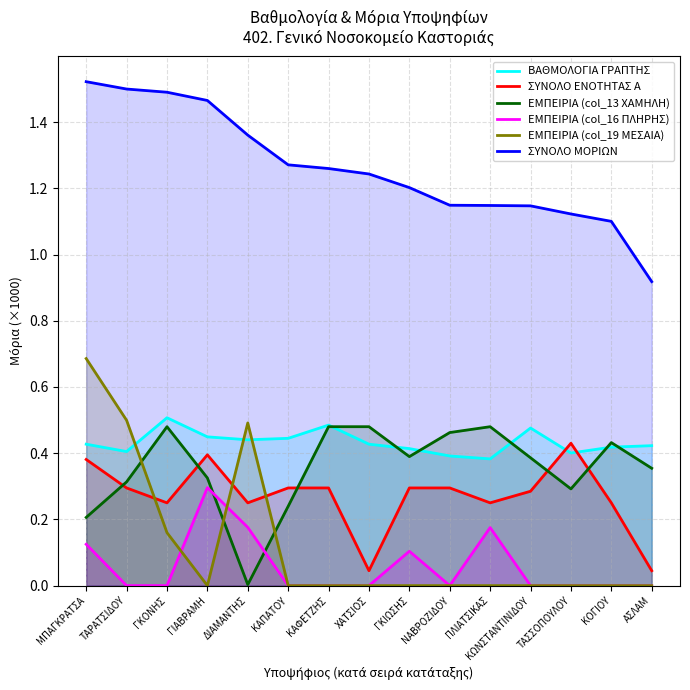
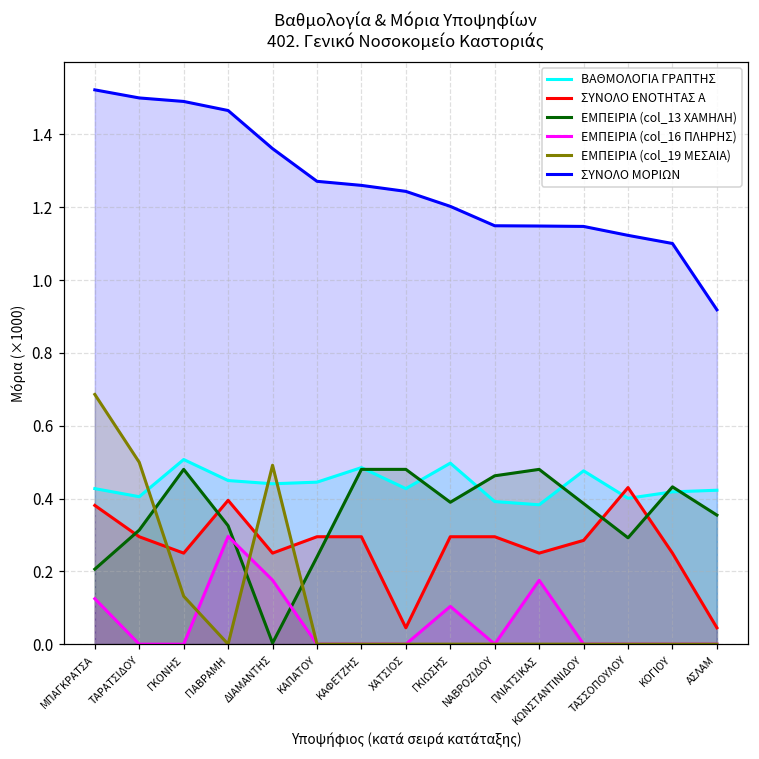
  {
    "ΒΑΘΜΟΛΟΓΙΑ ΓΡΑΠΤΗΣ": {
      "ΜΠΑΓΚΡΑΤΣΑ": 0.43,
      "ΤΑΡΑΤΣΙΔΟΥ": 0.40,
      "ΓΚΟΝΗΣ": 0.51,
      "ΓΙΑΒΡΑΜΗ": 0.45,
      "ΔΙΑΜΑΝΤΗΣ": 0.44,
      "ΚΑΠΑΤΟΥ": 0.44,
      "ΧΑΤΣΙΟΣ": 0.43,
-     "ΓΚΙΩΣΗΣ": 0.41,
+     "ΓΚΙΩΣΗΣ": 0.50,
      "ΝΑΒΡΟΖΙΔΟΥ": 0.39,
      "ΠΛΙΑΤΣΙΚΑΣ": 0.38,
      "ΚΩΝΣΤΑΝΤΙΝΙΔΟΥ": 0.48,
      "ΤΑΣΣΟΠΟΥΛΟΥ": 0.40,
      "ΚΟΓΙΟΥ": 0.42,
      "ΑΣΛΑΜ": 0.42
    },
    "ΣΥΝΟΛΟ ΕΝΟΤΗΤΑΣ Α": {
      "ΜΠΑΓΚΡΑΤΣΑ": 0.38,
      "ΤΑΡΑΤΣΙΔΟΥ": 0.30,
      "ΓΚΟΝΗΣ": 0.25,
      "ΓΙΑΒΡΑΜΗ": 0.40,
      "ΔΙΑΜΑΝΤΗΣ": 0.25,
      "ΚΑΠΑΤΟΥ": 0.30,
      "ΚΑΦΕΤΖΗΣ": 0.30,
      "ΧΑΤΣΙΟΣ": 0.05,
      "ΓΚΙΩΣΗΣ": 0.30,
      "ΝΑΒΡΟΖΙΔΟΥ": 0.30,
      "ΠΛΙΑΤΣΙΚΑΣ": 0.25,
      "ΚΩΝΣΤΑΝΤΙΝΙΔΟΥ": 0.29,
      "ΤΑΣΣΟΠΟΥΛΟΥ": 0.43,
      "ΚΟΓΙΟΥ": 0.25,
      "ΑΣΛΑΜ": 0.05
    },
    "ΕΜΠΕΙΡΙΑ (col_13 ΧΑΜΗΛΗ)": {
      "ΜΠΑΓΚΡΑΤΣΑ": 0.21,
      "ΤΑΡΑΤΣΙΔΟΥ": 0.31,
      "ΓΚΟΝΗΣ": 0.48,
      "ΓΙΑΒΡΑΜΗ": 0.33,
      "ΔΙΑΜΑΝΤΗΣ": 0.00,
      "ΚΑΠΑΤΟΥ": 0.24,
      "ΧΑΤΣΙΟΣ": 0.48,
      "ΓΚΙΩΣΗΣ": 0.39,
      "ΝΑΒΡΟΖΙΔΟΥ": 0.46,
      "ΠΛΙΑΤΣΙΚΑΣ": 0.48,
      "ΚΩΝΣΤΑΝΤΙΝΙΔΟΥ": 0.39,
      "ΤΑΣΣΟΠΟΥΛΟΥ": 0.29,
      "ΚΟΓΙΟΥ": 0.43,
      "ΑΣΛΑΜ": 0.35
    },
    "ΕΜΠΕΙΡΙΑ (col_16 ΠΛΗΡΗΣ)": {
      "ΜΠΑΓΚΡΑΤΣΑ": 0.12,
      "ΤΑΡΑΤΣΙΔΟΥ": 0.00,
      "ΓΚΟΝΗΣ": 0.00,
      "ΓΙΑΒΡΑΜΗ": 0.30,
      "ΔΙΑΜΑΝΤΗΣ": 0.18,
      "ΓΚΙΩΣΗΣ": 0.10,
      "ΠΛΙΑΤΣΙΚΑΣ": 0.18
    },
    "ΕΜΠΕΙΡΙΑ (col_19 ΜΕΣΑΙΑ)": {
      "ΜΠΑΓΚΡΑΤΣΑ": 0.69,
      "ΤΑΡΑΤΣΙΔΟΥ": 0.50,
-     "ΓΚΟΝΗΣ": 0.16,
+     "ΓΚΟΝΗΣ": 0.13,
      "ΓΙΑΒΡΑΜΗ": 0.00,
      "ΔΙΑΜΑΝΤΗΣ": 0.49,
      "ΓΚΙΩΣΗΣ": 0.00,
      "ΠΛΙΑΤΣΙΚΑΣ": 0.00
    },
    "ΣΥΝΟΛΟ ΜΟΡΙΩΝ": {
      "ΜΠΑΓΚΡΑΤΣΑ": 1.52,
      "ΤΑΡΑΤΣΙΔΟΥ": 1.50,
      "ΓΚΟΝΗΣ": 1.49,
      "ΓΙΑΒΡΑΜΗ": 1.47,
      "ΔΙΑΜΑΝΤΗΣ": 1.36,
      "ΚΑΠΑΤΟΥ": 1.27,
      "ΚΑΦΕΤΖΗΣ": 1.26,
      "ΧΑΤΣΙΟΣ": 1.24,
      "ΓΚΙΩΣΗΣ": 1.20,
      "ΝΑΒΡΟΖΙΔΟΥ": 1.15,
      "ΠΛΙΑΤΣΙΚΑΣ": 1.15,
      "ΚΩΝΣΤΑΝΤΙΝΙΔΟΥ": 1.15,
      "ΤΑΣΣΟΠΟΥΛΟΥ": 1.12,
      "ΚΟΓΙΟΥ": 1.10,
      "ΑΣΛΑΜ": 0.92
    }
  }
